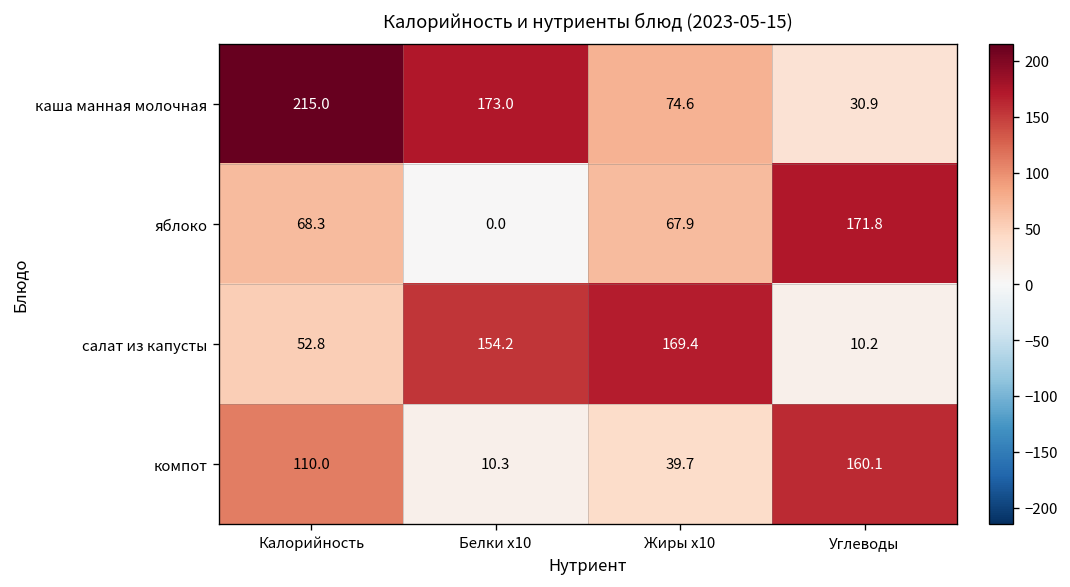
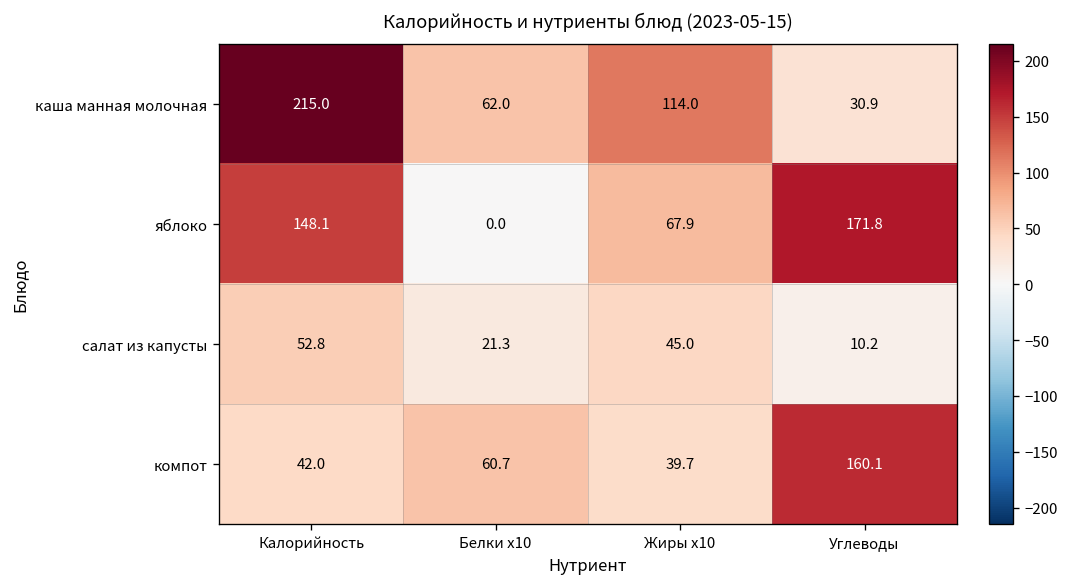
  {
    "каша манная молочная": {
      "Калорийность": 215.0,
-     "Белки x10": 173.0,
-     "Жиры x10": 74.6,
+     "Белки x10": 62.0,
+     "Жиры x10": 114.0,
      "Углеводы": 30.9
    },
    "яблоко": {
-     "Калорийность": 68.3,
+     "Калорийность": 148.1,
      "Белки x10": 0.0,
      "Жиры x10": 67.9,
      "Углеводы": 171.8
    },
    "салат из капусты": {
      "Калорийность": 52.8,
-     "Белки x10": 154.2,
-     "Жиры x10": 169.4,
+     "Белки x10": 21.3,
+     "Жиры x10": 45.0,
      "Углеводы": 10.2
    },
    "компот": {
-     "Калорийность": 110.0,
-     "Белки x10": 10.3,
+     "Калорийность": 42.0,
+     "Белки x10": 60.7,
      "Жиры x10": 39.7,
      "Углеводы": 160.1
    }
  }
